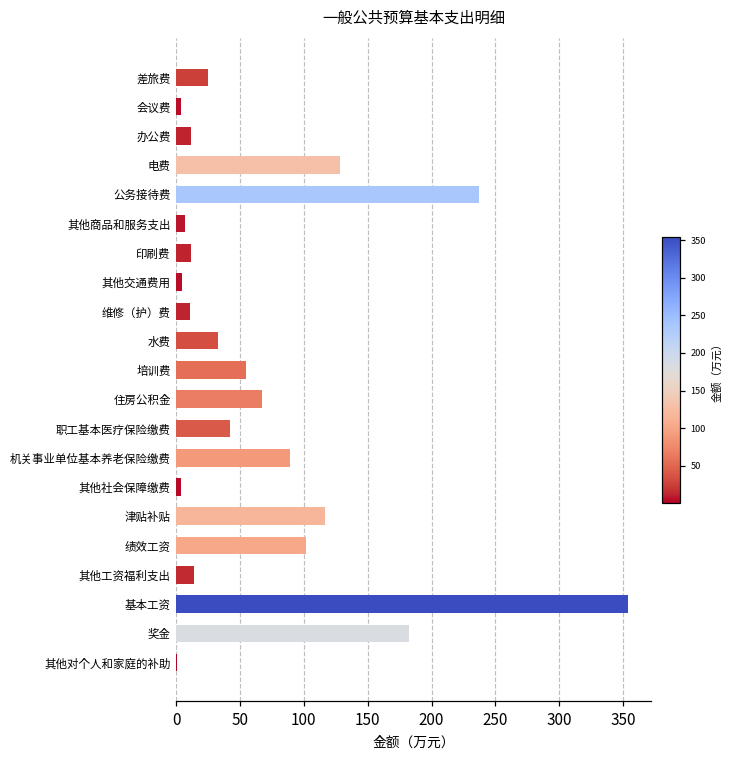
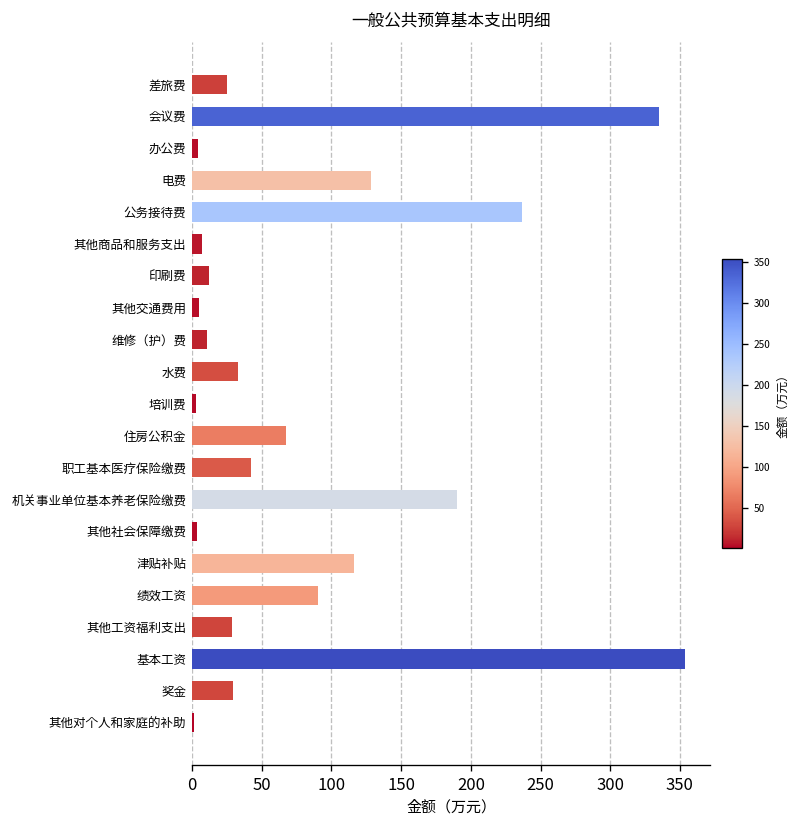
  {
    "差旅费": 25,
-   "会议费": 4,
-   "办公费": 12,
+   "会议费": 335,
+   "办公费": 4,
    "电费": 128,
    "公务接待费": 237,
    "其他商品和服务支出": 7,
    "印刷费": 12,
    "其他交通费用": 5,
    "维修（护）费": 11,
    "水费": 33,
-   "培训费": 55,
+   "培训费": 3,
    "住房公积金": 67,
    "职工基本医疗保险缴费": 42,
-   "机关事业单位基本养老保险缴费": 89,
+   "机关事业单位基本养老保险缴费": 190,
    "其他社会保障缴费": 4,
    "津贴补贴": 116,
-   "绩效工资": 102,
-   "其他工资福利支出": 14,
+   "绩效工资": 90,
+   "其他工资福利支出": 28,
    "基本工资": 354,
-   "奖金": 182
+   "奖金": 29
  }
